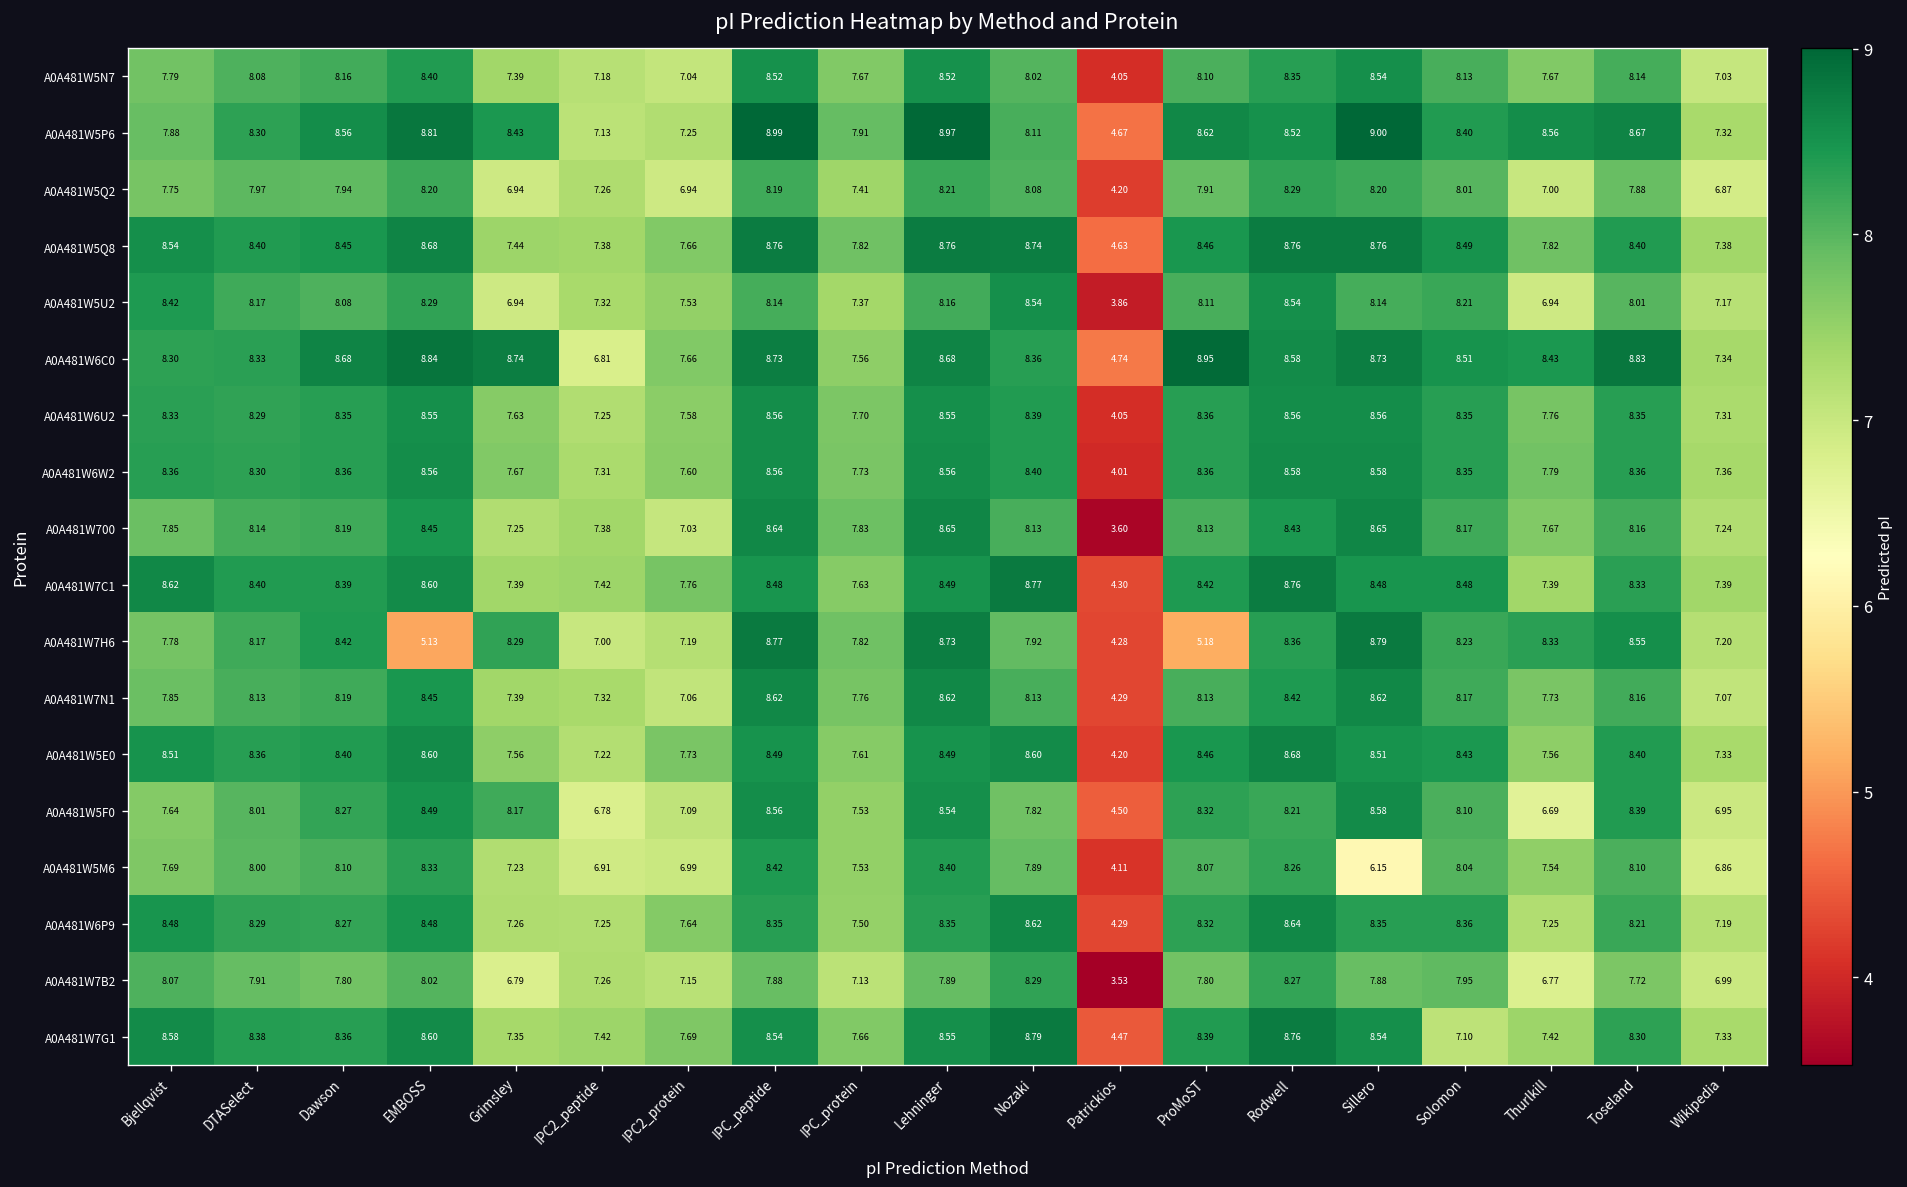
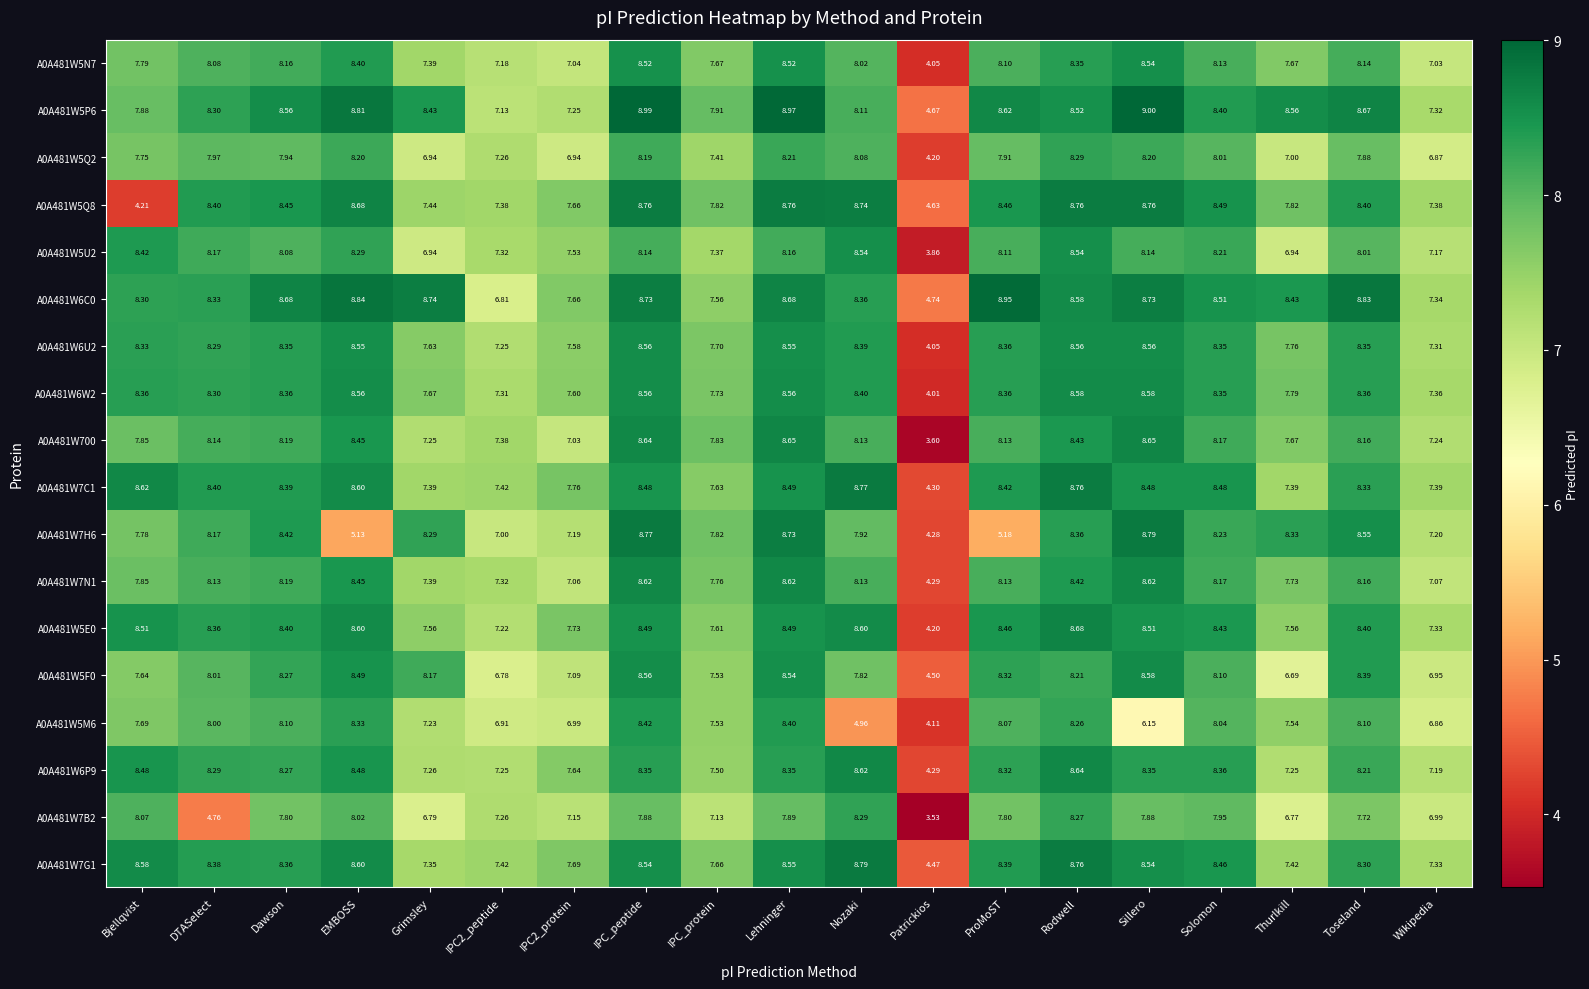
  {
    "A0A481W5Q8": {
-     "Bjellqvist": 8.54,
+     "Bjellqvist": 4.21,
      "DTASelect": 8.40,
      "Dawson": 8.45,
      "EMBOSS": 8.68,
      "Grimsley": 7.44,
      "IPC2_peptide": 7.38,
      "IPC2_protein": 7.66,
      "IPC_peptide": 8.76,
      "IPC_protein": 7.82,
      "Lehninger": 8.76,
      "Nozaki": 8.74,
      "Patrickios": 4.63,
      "ProMoST": 8.46,
      "Rodwell": 8.76,
      "Sillero": 8.76,
      "Solomon": 8.49,
      "Thurlkill": 7.82,
      "Toseland": 8.40,
      "Wikipedia": 7.38
    },
    "A0A481W5M6": {
      "Bjellqvist": 7.69,
      "DTASelect": 8.00,
      "Dawson": 8.10,
      "EMBOSS": 8.33,
      "Grimsley": 7.23,
      "IPC2_peptide": 6.91,
      "IPC2_protein": 6.99,
      "IPC_peptide": 8.42,
      "IPC_protein": 7.53,
      "Lehninger": 8.40,
-     "Nozaki": 7.89,
+     "Nozaki": 4.96,
      "Patrickios": 4.11,
      "ProMoST": 8.07,
      "Rodwell": 8.26,
      "Sillero": 6.15,
      "Solomon": 8.04,
      "Thurlkill": 7.54,
      "Toseland": 8.10,
      "Wikipedia": 6.86
    },
    "A0A481W7B2": {
      "Bjellqvist": 8.07,
-     "DTASelect": 7.91,
+     "DTASelect": 4.76,
      "Dawson": 7.80,
      "EMBOSS": 8.02,
      "Grimsley": 6.79,
      "IPC2_peptide": 7.26,
      "IPC2_protein": 7.15,
      "IPC_peptide": 7.88,
      "IPC_protein": 7.13,
      "Lehninger": 7.89,
      "Nozaki": 8.29,
      "Patrickios": 3.53,
      "ProMoST": 7.80,
      "Rodwell": 8.27,
      "Sillero": 7.88,
      "Solomon": 7.95,
      "Thurlkill": 6.77,
      "Toseland": 7.72,
      "Wikipedia": 6.99
    },
    "A0A481W7G1": {
      "Bjellqvist": 8.58,
      "DTASelect": 8.38,
      "Dawson": 8.36,
      "EMBOSS": 8.60,
      "Grimsley": 7.35,
      "IPC2_peptide": 7.42,
      "IPC2_protein": 7.69,
      "IPC_peptide": 8.54,
      "IPC_protein": 7.66,
      "Lehninger": 8.55,
      "Nozaki": 8.79,
      "Patrickios": 4.47,
      "ProMoST": 8.39,
      "Rodwell": 8.76,
      "Sillero": 8.54,
-     "Solomon": 7.10,
+     "Solomon": 8.46,
      "Thurlkill": 7.42,
      "Toseland": 8.30,
      "Wikipedia": 7.33
    }
  }
